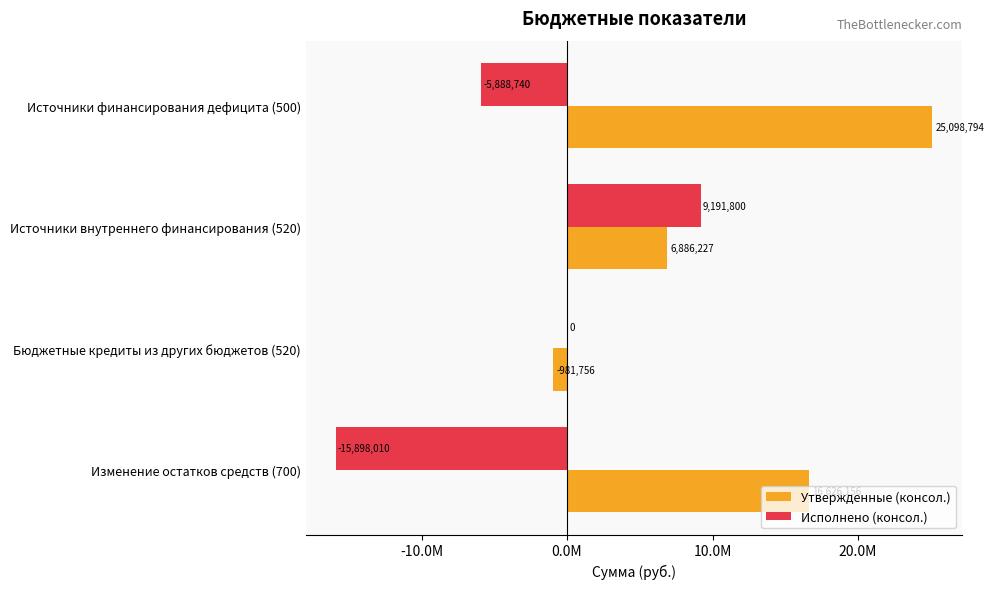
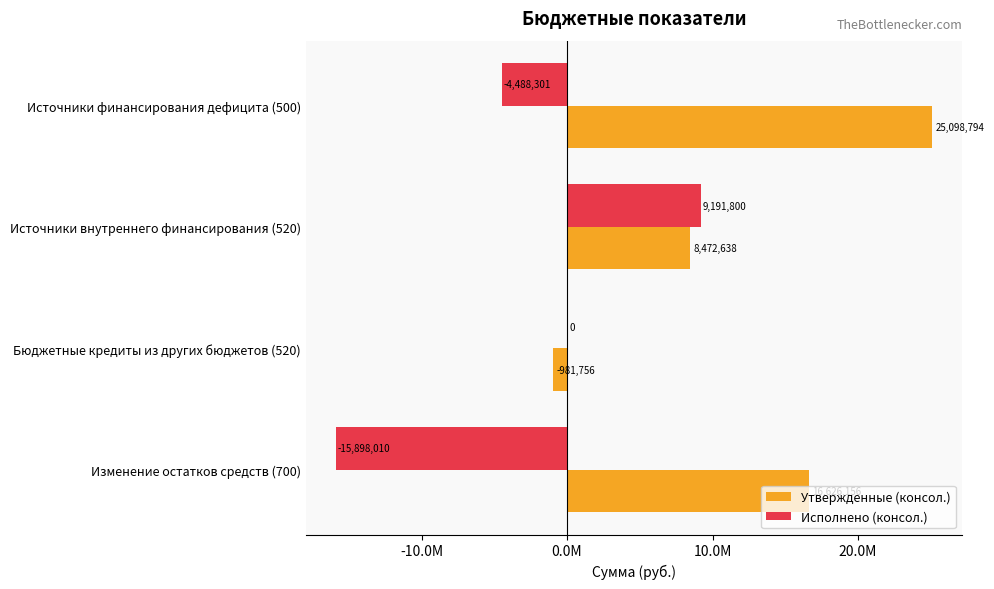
  {
    "Утвержденные (консол.)": {
      "Источники финансирования дефицита (500)": "25,098,794",
-     "Источники внутреннего финансирования (520)": "6,886,227",
+     "Источники внутреннего финансирования (520)": "8,472,638",
      "Бюджетные кредиты из других бюджетов (520)": "-981,756"
    },
    "Исполнено (консол.)": {
-     "Источники финансирования дефицита (500)": "-5,888,740",
+     "Источники финансирования дефицита (500)": "-4,488,301",
      "Источники внутреннего финансирования (520)": "9,191,800",
      "Бюджетные кредиты из других бюджетов (520)": "0",
      "Изменение остатков средств (700)": "-15,898,010"
    }
  }
